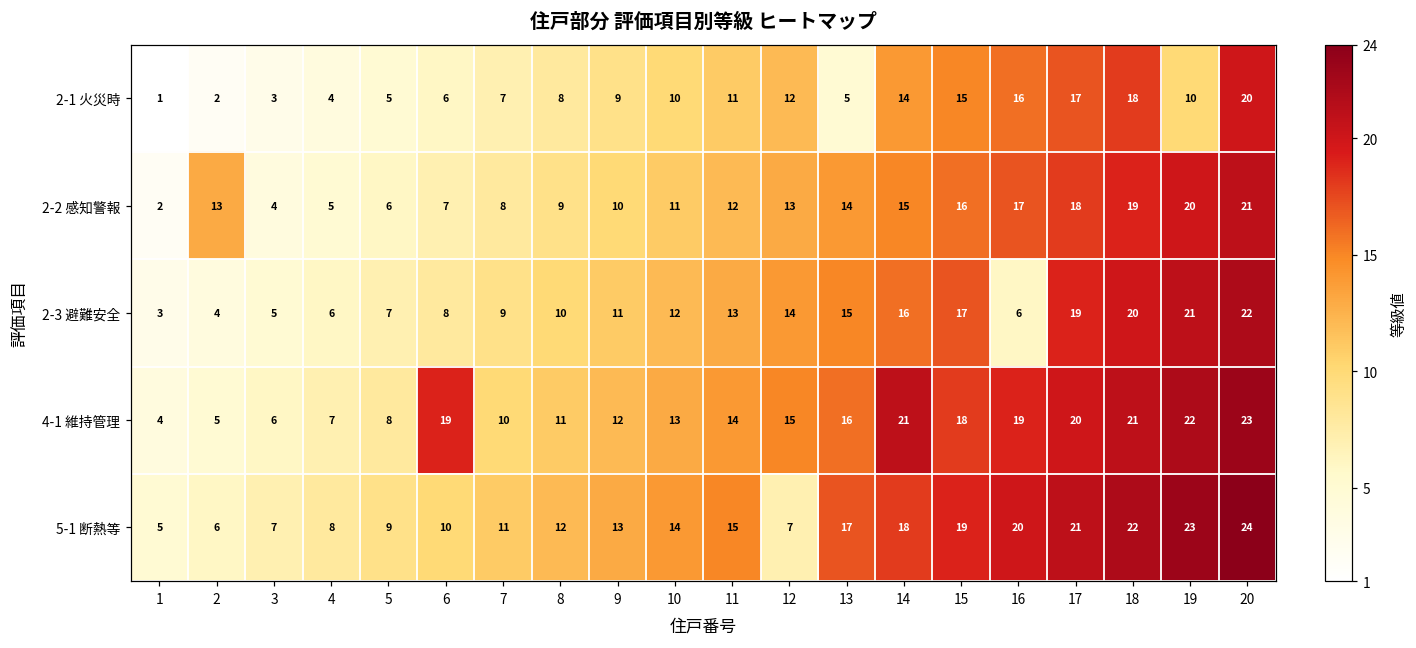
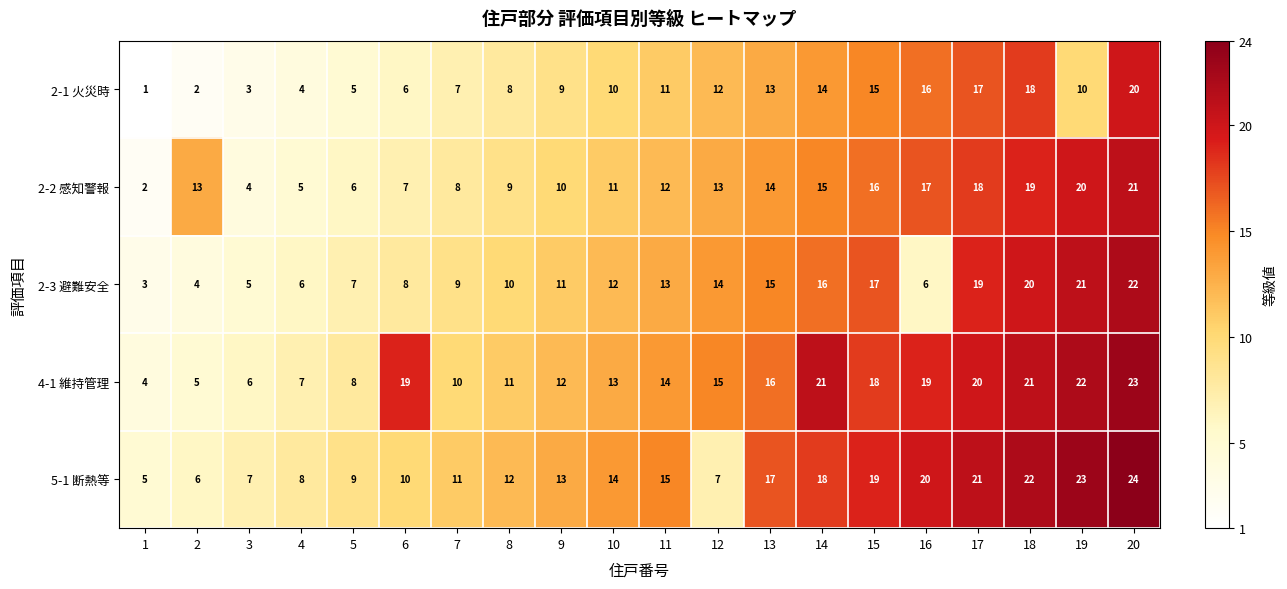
  {
    "2-1 火災時": {
      "1": 1,
      "2": 2,
      "3": 3,
      "4": 4,
      "5": 5,
      "6": 6,
      "7": 7,
      "8": 8,
      "9": 9,
      "10": 10,
      "11": 11,
      "12": 12,
-     "13": 5,
+     "13": 13,
      "14": 14,
      "15": 15,
      "16": 16,
      "17": 17,
      "18": 18,
      "19": 10,
      "20": 20
    },
    "2-2 感知警報": {
      "1": 2,
      "2": 13,
      "3": 4,
      "4": 5,
      "5": 6,
      "6": 7,
      "7": 8,
      "8": 9,
      "9": 10,
      "10": 11,
      "11": 12,
      "12": 13,
      "13": 14,
      "14": 15,
      "15": 16,
      "16": 17,
      "17": 18,
      "18": 19,
      "19": 20,
      "20": 21
    },
    "2-3 避難安全": {
      "1": 3,
      "2": 4,
      "3": 5,
      "4": 6,
      "5": 7,
      "6": 8,
      "7": 9,
      "8": 10,
      "9": 11,
      "10": 12,
      "11": 13,
      "12": 14,
      "13": 15,
      "14": 16,
      "15": 17,
      "16": 6,
      "17": 19,
      "18": 20,
      "19": 21,
      "20": 22
    },
    "4-1 維持管理": {
      "1": 4,
      "2": 5,
      "3": 6,
      "4": 7,
      "5": 8,
      "6": 19,
      "7": 10,
      "8": 11,
      "9": 12,
      "10": 13,
      "11": 14,
      "12": 15,
      "13": 16,
      "14": 21,
      "15": 18,
      "16": 19,
      "17": 20,
      "18": 21,
      "19": 22,
      "20": 23
    },
    "5-1 断熱等": {
      "1": 5,
      "2": 6,
      "3": 7,
      "4": 8,
      "5": 9,
      "6": 10,
      "7": 11,
      "8": 12,
      "9": 13,
      "10": 14,
      "11": 15,
      "12": 7,
      "13": 17,
      "14": 18,
      "15": 19,
      "16": 20,
      "17": 21,
      "18": 22,
      "19": 23,
      "20": 24
    }
  }
